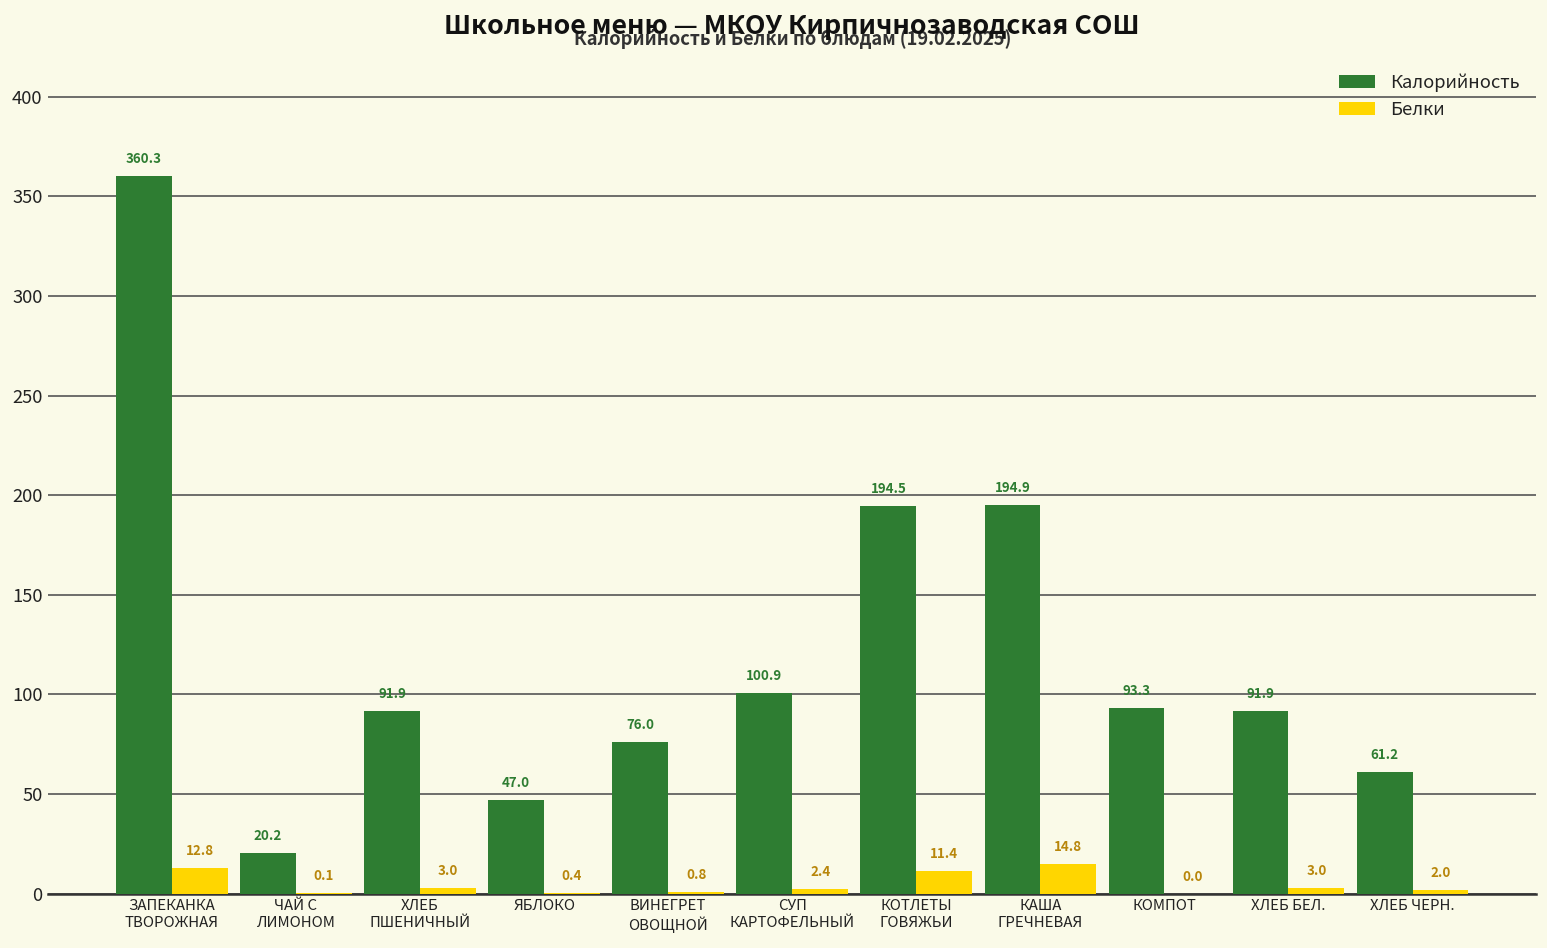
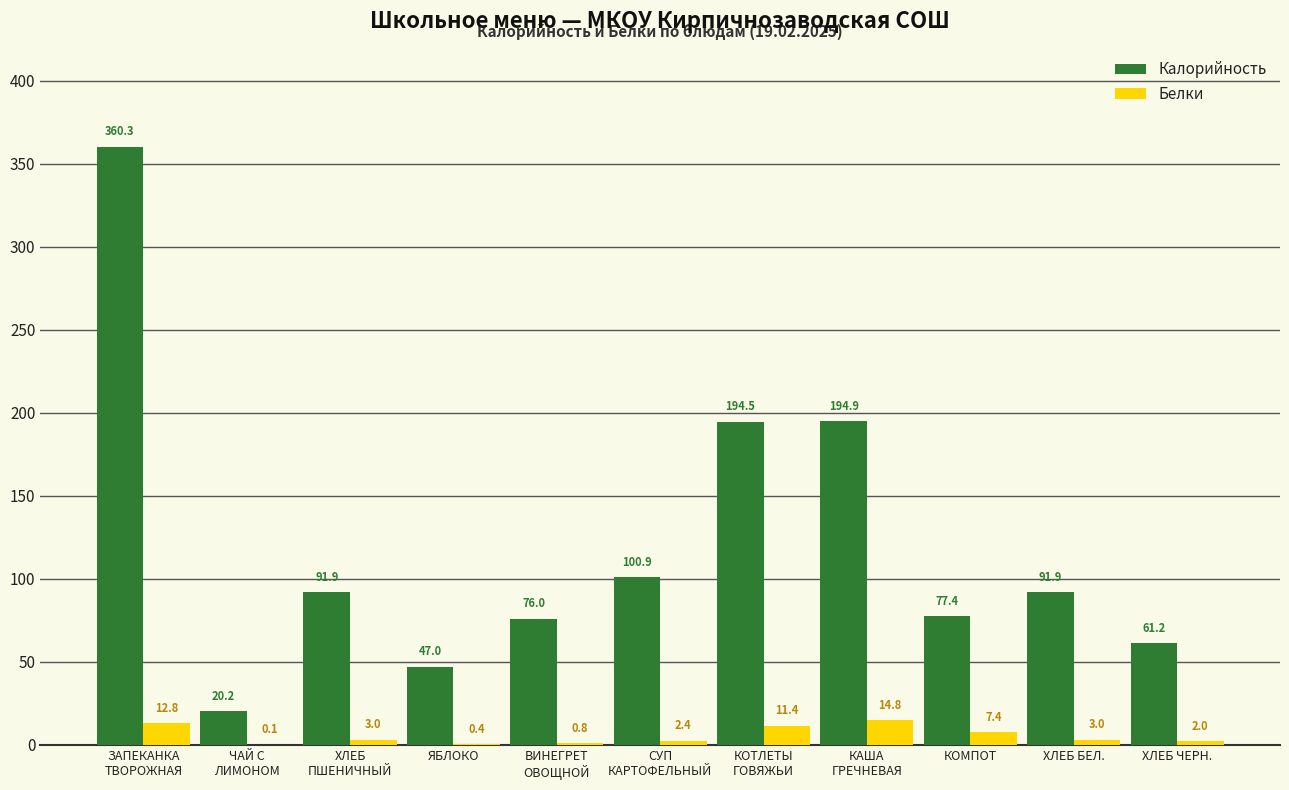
  {
    "Калорийность": {
      "ЗАПЕКАНКА ТВОРОЖНАЯ": 360.3,
      "ЧАЙ С ЛИМОНОМ": 20.2,
      "ХЛЕБ ПШЕНИЧНЫЙ": 91.9,
      "ЯБЛОКО": 47.0,
      "ВИНЕГРЕТ ОВОЩНОЙ": 76.0,
      "СУП КАРТОФЕЛЬНЫЙ": 100.9,
      "КОТЛЕТЫ ГОВЯЖЬИ": 194.5,
      "КАША ГРЕЧНЕВАЯ": 194.9,
-     "КОМПОТ": 93.3,
+     "КОМПОТ": 77.4,
      "ХЛЕБ БЕЛ.": 91.9,
      "ХЛЕБ ЧЕРН.": 61.2
    },
    "Белки": {
      "ЗАПЕКАНКА ТВОРОЖНАЯ": 12.8,
      "ЧАЙ С ЛИМОНОМ": 0.1,
      "ХЛЕБ ПШЕНИЧНЫЙ": 3.0,
      "ЯБЛОКО": 0.4,
      "ВИНЕГРЕТ ОВОЩНОЙ": 0.8,
      "СУП КАРТОФЕЛЬНЫЙ": 2.4,
      "КОТЛЕТЫ ГОВЯЖЬИ": 11.4,
      "КАША ГРЕЧНЕВАЯ": 14.8,
-     "КОМПОТ": 0.0,
+     "КОМПОТ": 7.4,
      "ХЛЕБ БЕЛ.": 3.0,
      "ХЛЕБ ЧЕРН.": 2.0
    }
  }
